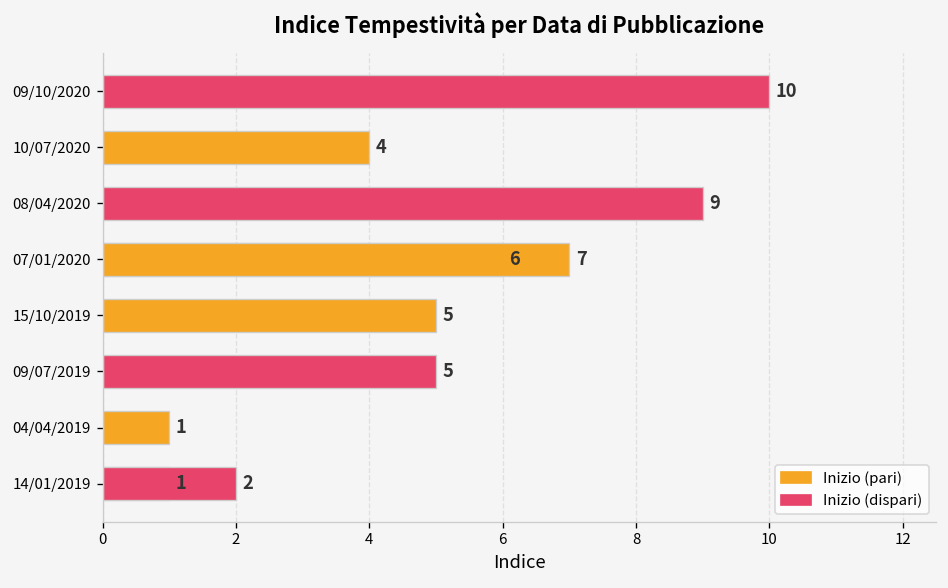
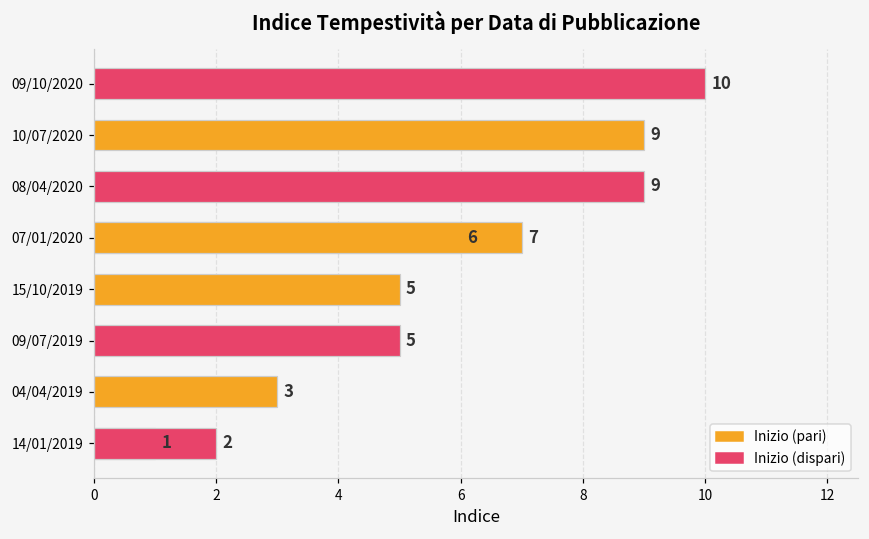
  {
    "09/10/2020": 10,
-   "10/07/2020": 4,
+   "10/07/2020": 9,
    "08/04/2020": 9,
    "15/10/2019": 5,
    "09/07/2019": 5,
-   "04/04/2019": 1
+   "04/04/2019": 3
  }
